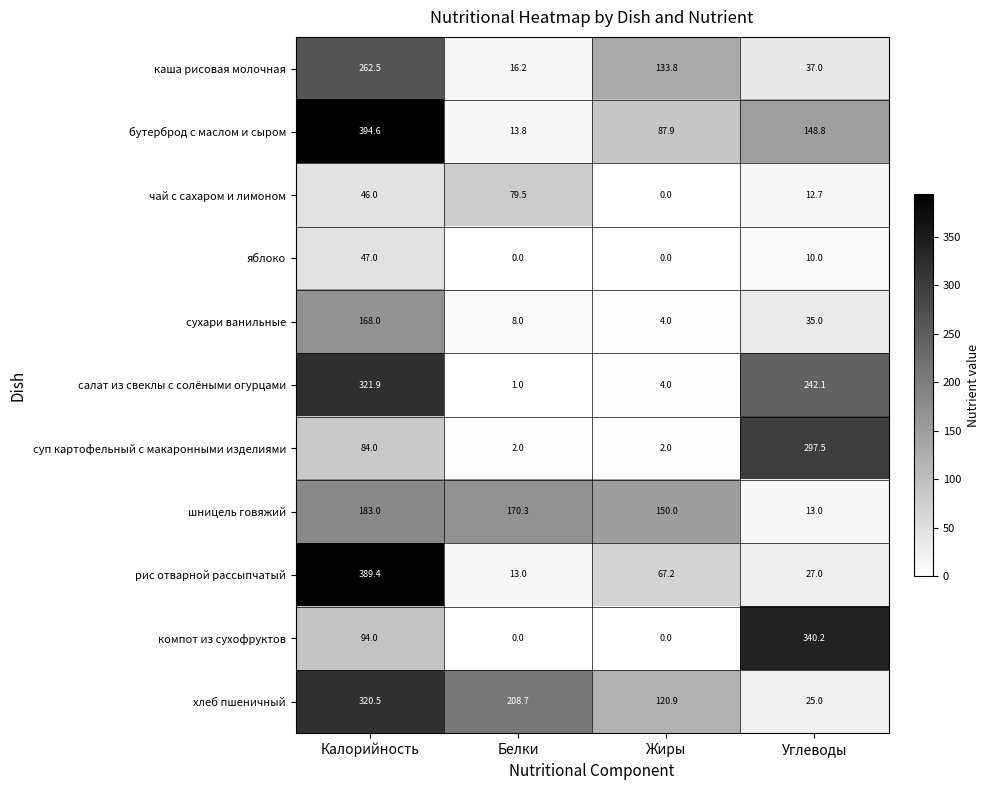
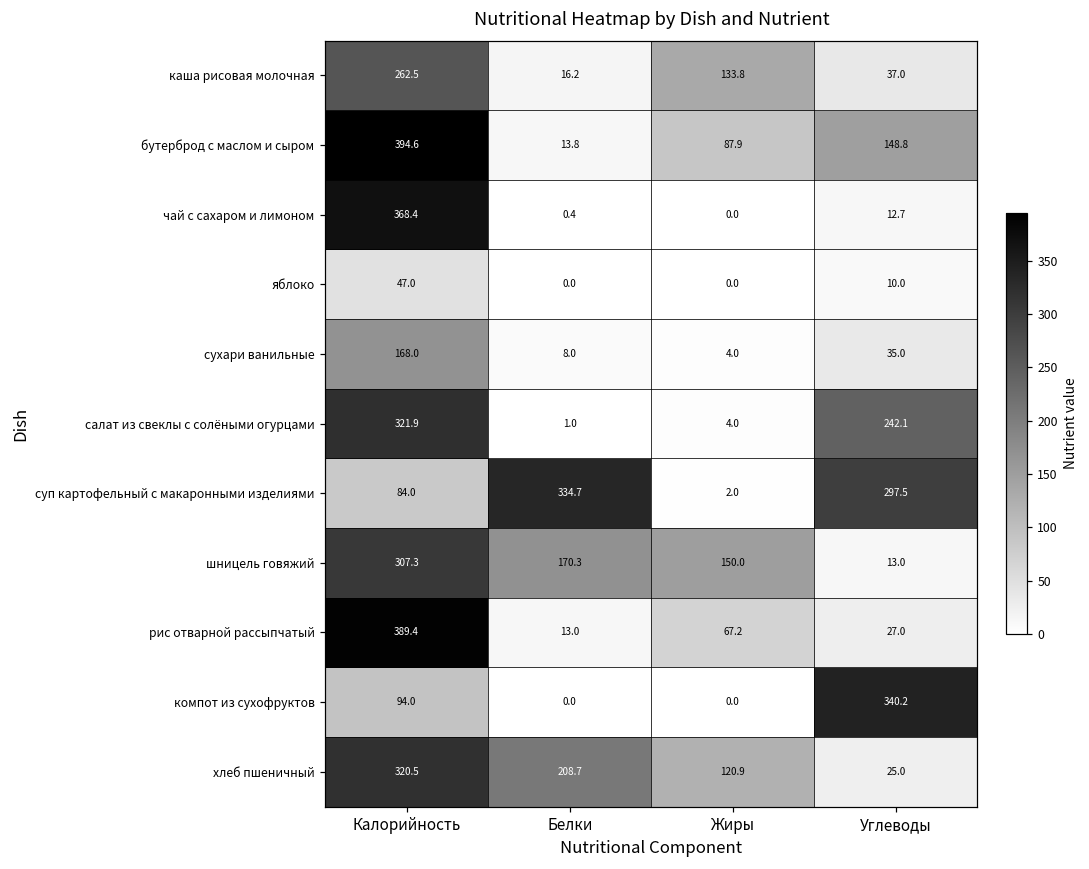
  {
    "каша рисовая молочная": {
      "Калорийность": 262.5,
      "Белки": 16.2,
      "Жиры": 133.8,
      "Углеводы": 37.0
    },
    "бутерброд с маслом и сыром": {
      "Калорийность": 394.6,
      "Белки": 13.8,
      "Жиры": 87.9,
      "Углеводы": 148.8
    },
    "чай с сахаром и лимоном": {
-     "Калорийность": 46.0,
-     "Белки": 79.5,
+     "Калорийность": 368.4,
+     "Белки": 0.4,
      "Жиры": 0.0,
      "Углеводы": 12.7
    },
    "яблоко": {
      "Калорийность": 47.0,
      "Белки": 0.0,
      "Жиры": 0.0,
      "Углеводы": 10.0
    },
    "сухари ванильные": {
      "Калорийность": 168.0,
      "Белки": 8.0,
      "Жиры": 4.0,
      "Углеводы": 35.0
    },
    "салат из свеклы с солёными огурцами": {
      "Калорийность": 321.9,
      "Белки": 1.0,
      "Жиры": 4.0,
      "Углеводы": 242.1
    },
    "суп картофельный с макаронными изделиями": {
      "Калорийность": 84.0,
-     "Белки": 2.0,
+     "Белки": 334.7,
      "Жиры": 2.0,
      "Углеводы": 297.5
    },
    "шницель говяжий": {
-     "Калорийность": 183.0,
+     "Калорийность": 307.3,
      "Белки": 170.3,
      "Жиры": 150.0,
      "Углеводы": 13.0
    },
    "рис отварной рассыпчатый": {
      "Калорийность": 389.4,
      "Белки": 13.0,
      "Жиры": 67.2,
      "Углеводы": 27.0
    },
    "компот из сухофруктов": {
      "Калорийность": 94.0,
      "Белки": 0.0,
      "Жиры": 0.0,
      "Углеводы": 340.2
    },
    "хлеб пшеничный": {
      "Калорийность": 320.5,
      "Белки": 208.7,
      "Жиры": 120.9,
      "Углеводы": 25.0
    }
  }
